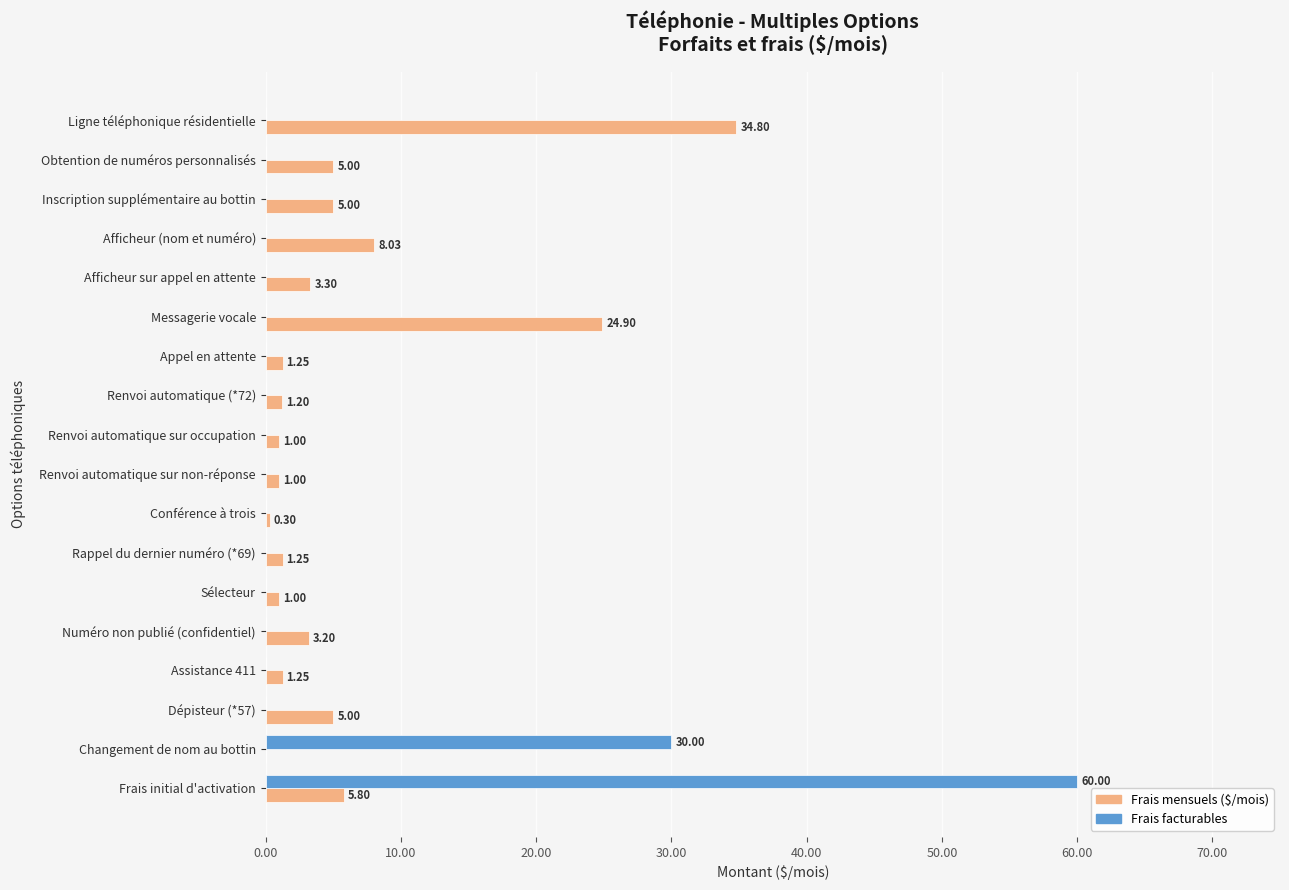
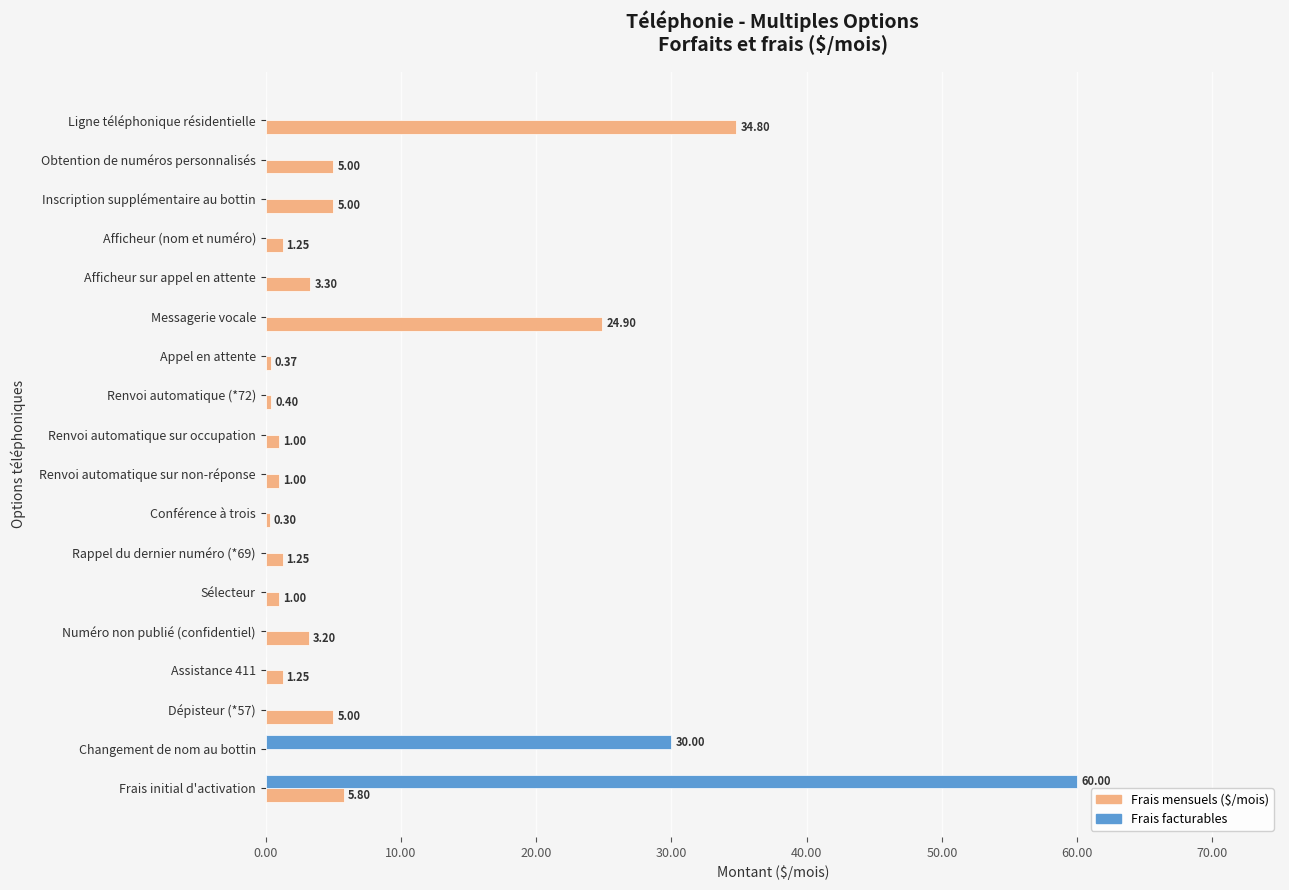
  {
    "Frais mensuels ($/mois)": {
      "Ligne téléphonique résidentielle": 34.80,
      "Obtention de numéros personnalisés": 5.00,
      "Inscription supplémentaire au bottin": 5.00,
-     "Afficheur (nom et numéro)": 8.03,
+     "Afficheur (nom et numéro)": 1.25,
      "Afficheur sur appel en attente": 3.30,
      "Messagerie vocale": 24.90,
-     "Appel en attente": 1.25,
-     "Renvoi automatique (*72)": 1.20,
+     "Appel en attente": 0.37,
+     "Renvoi automatique (*72)": 0.40,
      "Renvoi automatique sur occupation": 1.00,
      "Renvoi automatique sur non-réponse": 1.00,
      "Conférence à trois": 0.30,
      "Rappel du dernier numéro (*69)": 1.25,
      "Sélecteur": 1.00,
      "Numéro non publié (confidentiel)": 3.20,
      "Assistance 411": 1.25,
      "Dépisteur (*57)": 5.00,
      "Frais initial d'activation": 5.80
    },
    "Frais facturables": {
      "Changement de nom au bottin": 30.00,
      "Frais initial d'activation": 60.00
    }
  }
